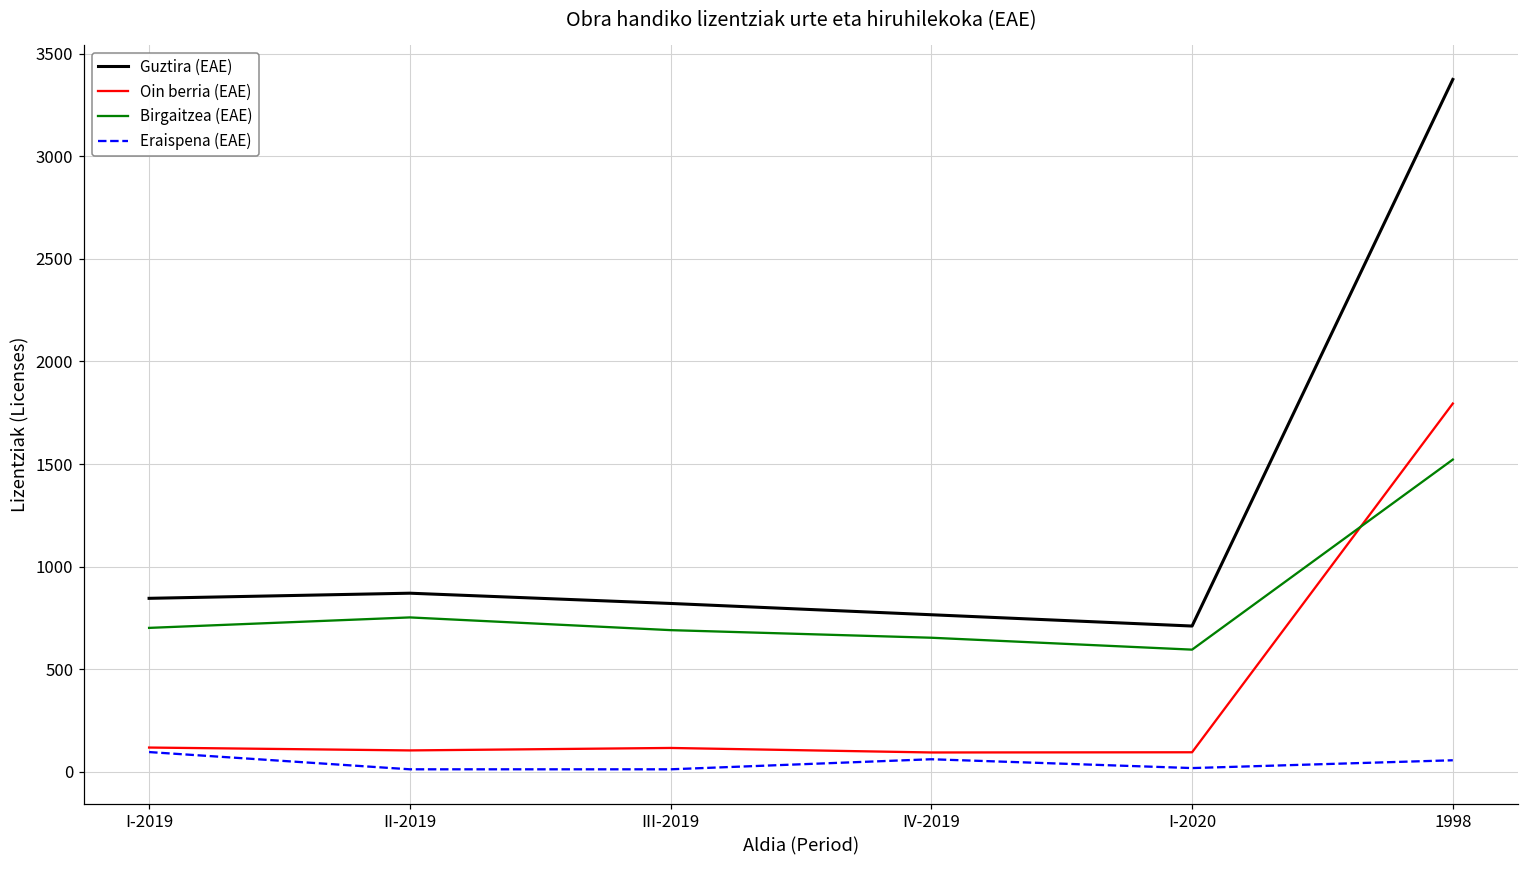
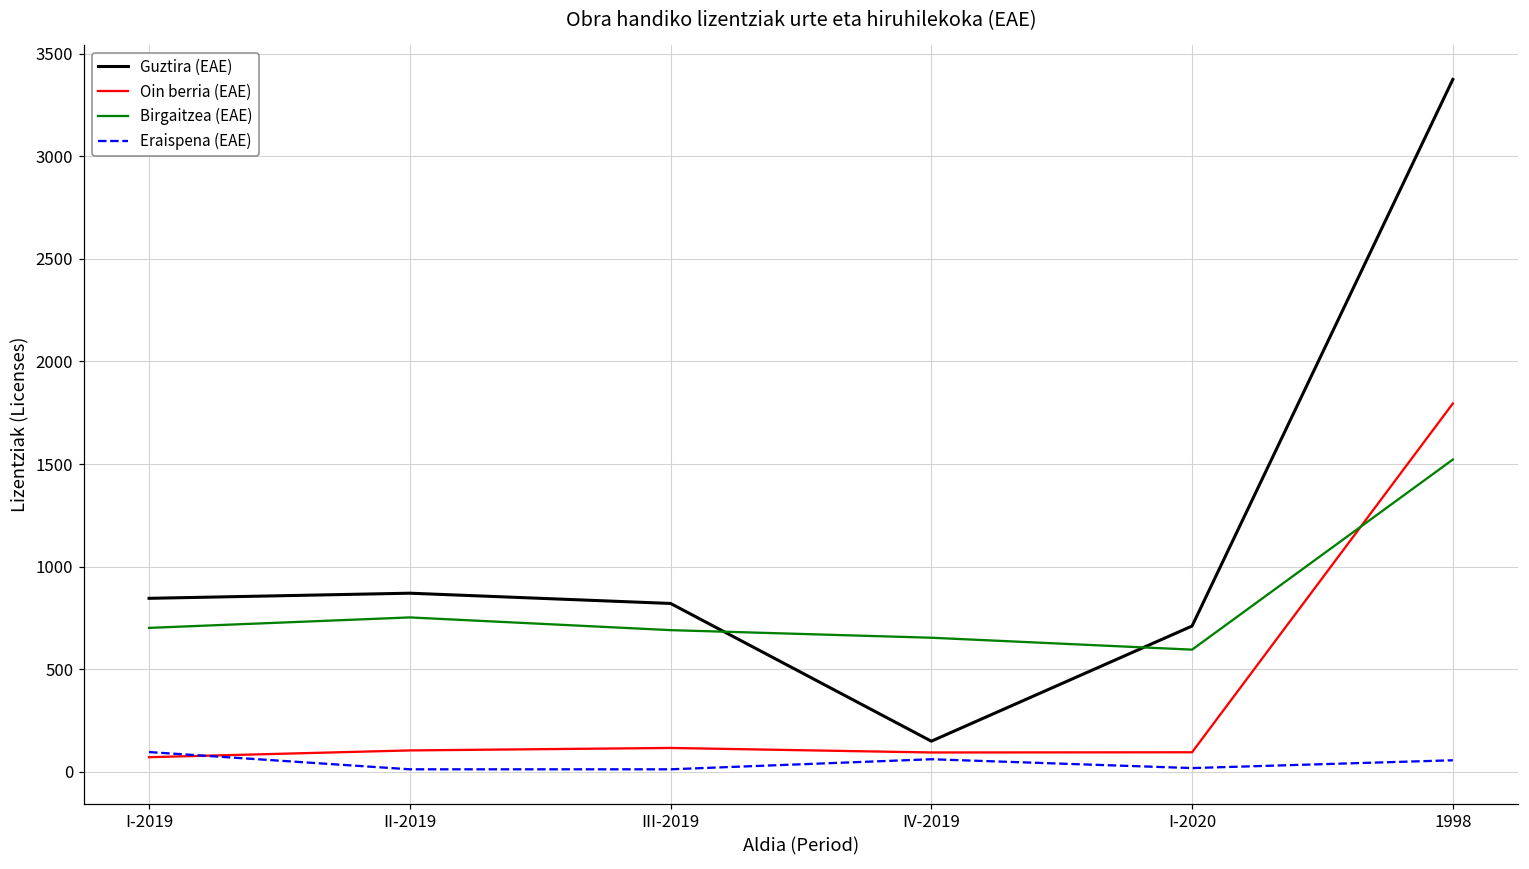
  {
    "Guztira (EAE)": {
      "I-2019": 850,
      "II-2019": 870,
      "III-2019": 820,
-     "IV-2019": 770,
+     "IV-2019": 150,
      "I-2020": 710,
      "1998": 3370
    },
    "Oin berria (EAE)": {
-     "I-2019": 120,
+     "I-2019": 70,
      "II-2019": 110,
      "III-2019": 120,
      "IV-2019": 100,
      "I-2020": 100,
      "1998": 1800
    },
    "Birgaitzea (EAE)": {
      "I-2019": 700,
      "II-2019": 750,
      "III-2019": 690,
      "IV-2019": 650,
      "I-2020": 600,
      "1998": 1520
    },
    "Eraispena (EAE)": {
      "I-2019": 100,
      "II-2019": 10,
      "III-2019": 10,
      "IV-2019": 60,
      "I-2020": 20,
      "1998": 60
    }
  }
